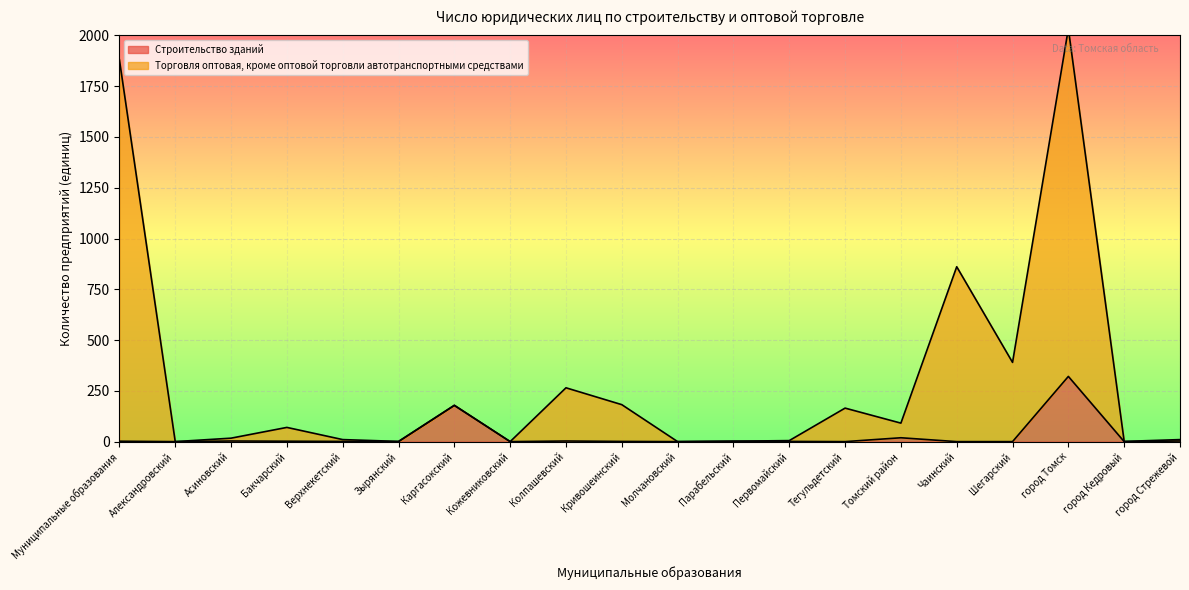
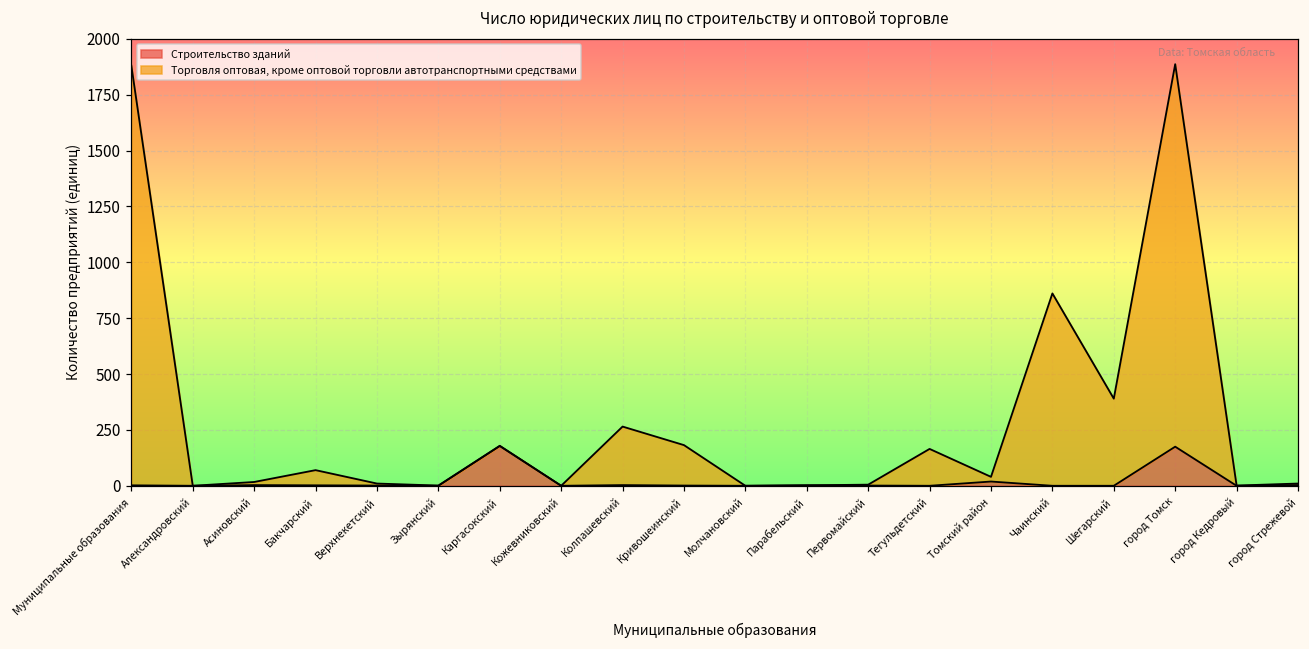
  {
    "Строительство зданий": {
      "Муниципальные образования": 0,
      "Асиновский": 0,
      "Бакчарский": 0,
      "Колпашевский": 0,
      "Кривошеинский": 0,
      "Тегульдетский": 0,
      "Томский район": 20,
      "Чаинский": 0,
      "Шегарский": 0,
-     "город Томск": 320
+     "город Томск": 180
    },
    "Торговля оптовая, кроме оптовой торговли автотранспортными средствами": {
      "Муниципальные образования": 1880,
      "Асиновский": 10,
      "Бакчарский": 70,
      "Колпашевский": 260,
      "Кривошеинский": 180,
      "Тегульдетский": 170,
-     "Томский район": 70,
+     "Томский район": 20,
      "Чаинский": 860,
      "Шегарский": 390
    }
  }
